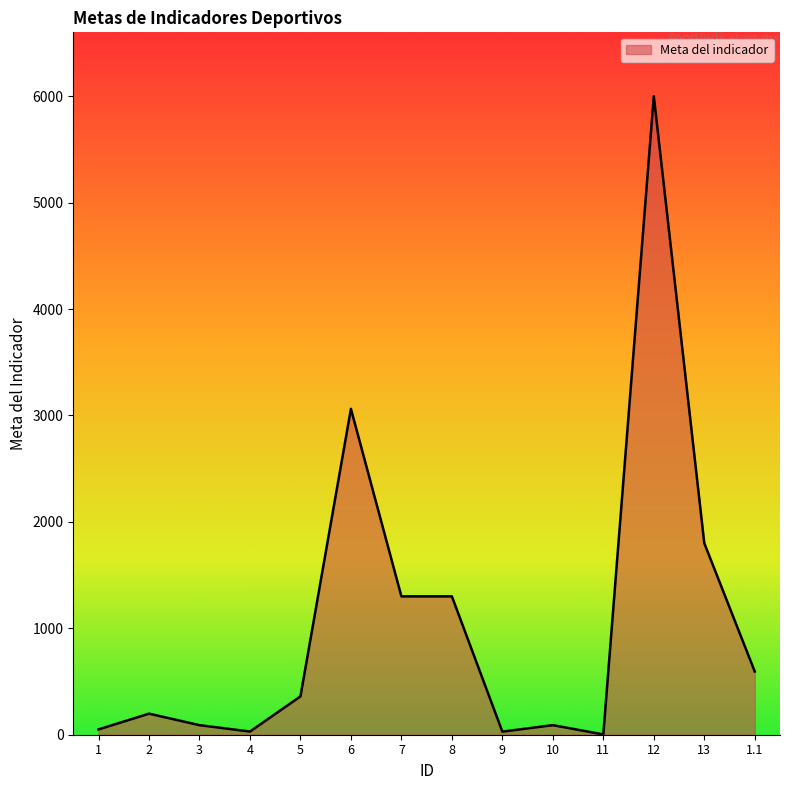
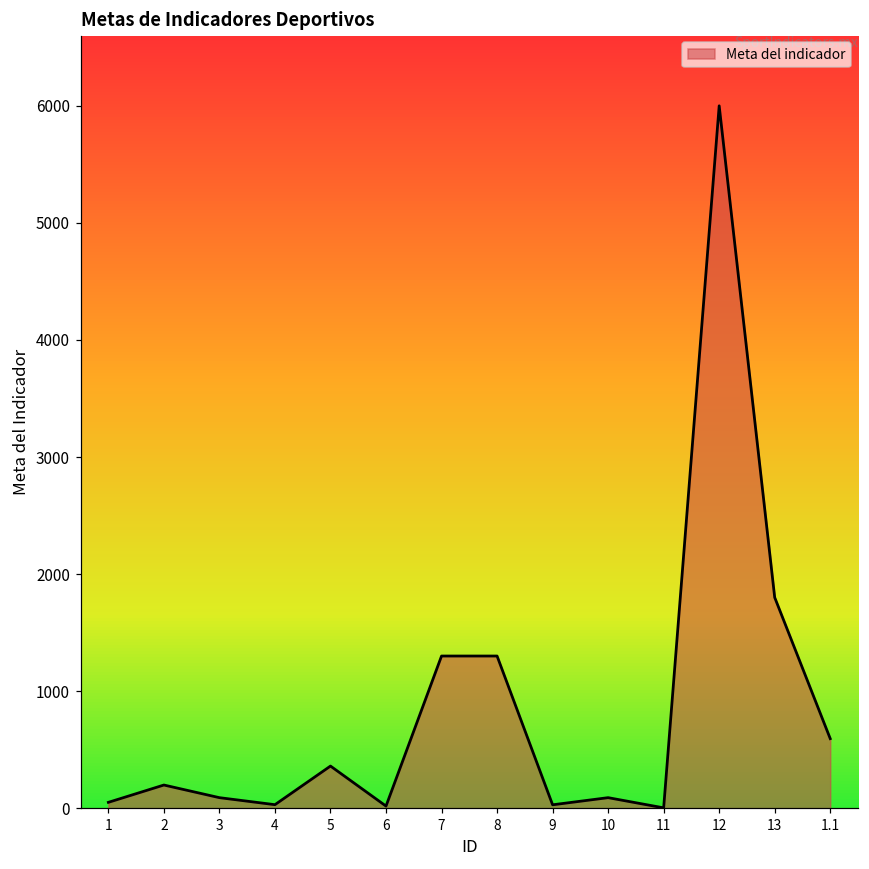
  {
    "1": 50,
    "2": 200,
    "3": 90,
    "4": 30,
    "5": 360,
-   "6": 3060,
+   "6": 20,
    "7": 1300,
    "8": 1300,
    "9": 30,
    "10": 90,
    "11": 0,
    "12": 6000,
    "13": 1800,
    "1.1": 590
  }
